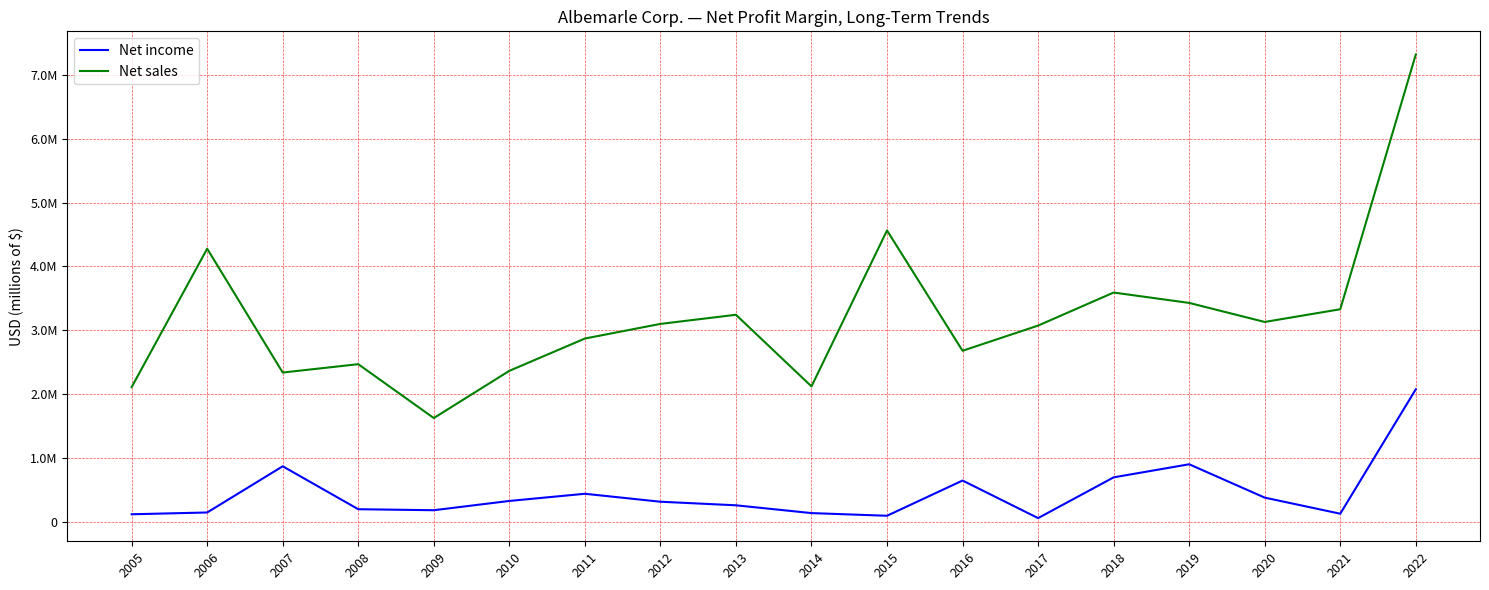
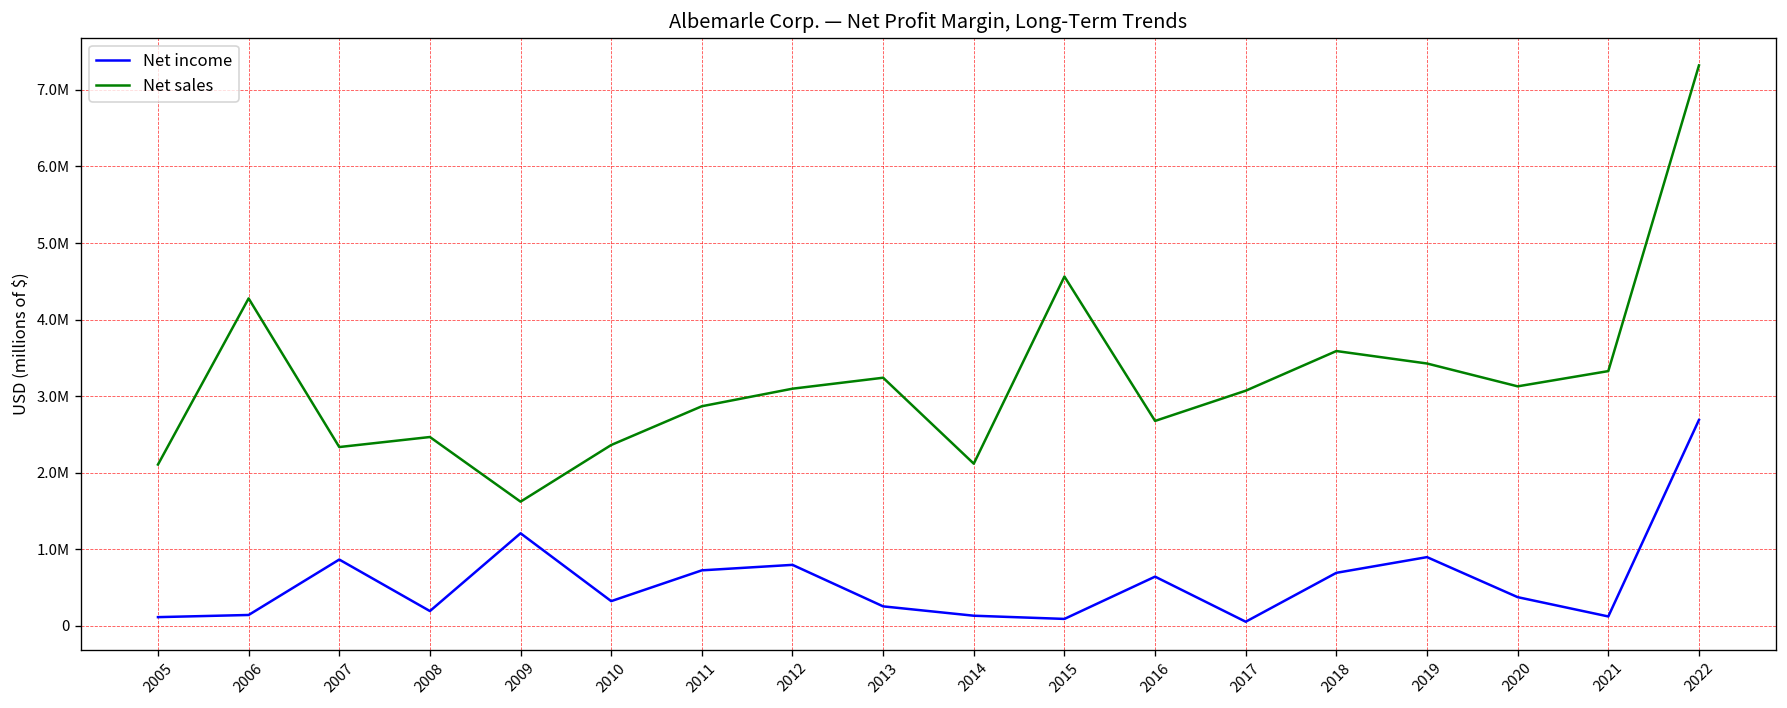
  {
    "Net income": {
      "2005": 100000,
      "2006": 100000,
      "2007": 900000,
      "2008": 200000,
-     "2009": 200000,
+     "2009": 1200000,
      "2010": 300000,
-     "2011": 400000,
-     "2012": 300000,
+     "2011": 700000,
+     "2012": 800000,
      "2013": 300000,
      "2014": 100000,
      "2015": 100000,
      "2016": 600000,
      "2017": 100000,
      "2018": 700000,
      "2019": 900000,
      "2020": 400000,
      "2021": 100000,
-     "2022": 2100000
+     "2022": 2700000
    },
    "Net sales": {
      "2005": 2100000,
      "2006": 4300000,
      "2007": 2300000,
      "2008": 2500000,
      "2009": 1600000,
      "2010": 2400000,
      "2011": 2900000,
      "2012": 3100000,
      "2013": 3200000,
      "2014": 2100000,
      "2015": 4600000,
      "2016": 2700000,
      "2017": 3100000,
      "2018": 3600000,
      "2019": 3400000,
      "2020": 3100000,
      "2021": 3300000,
      "2022": 7300000
    }
  }
